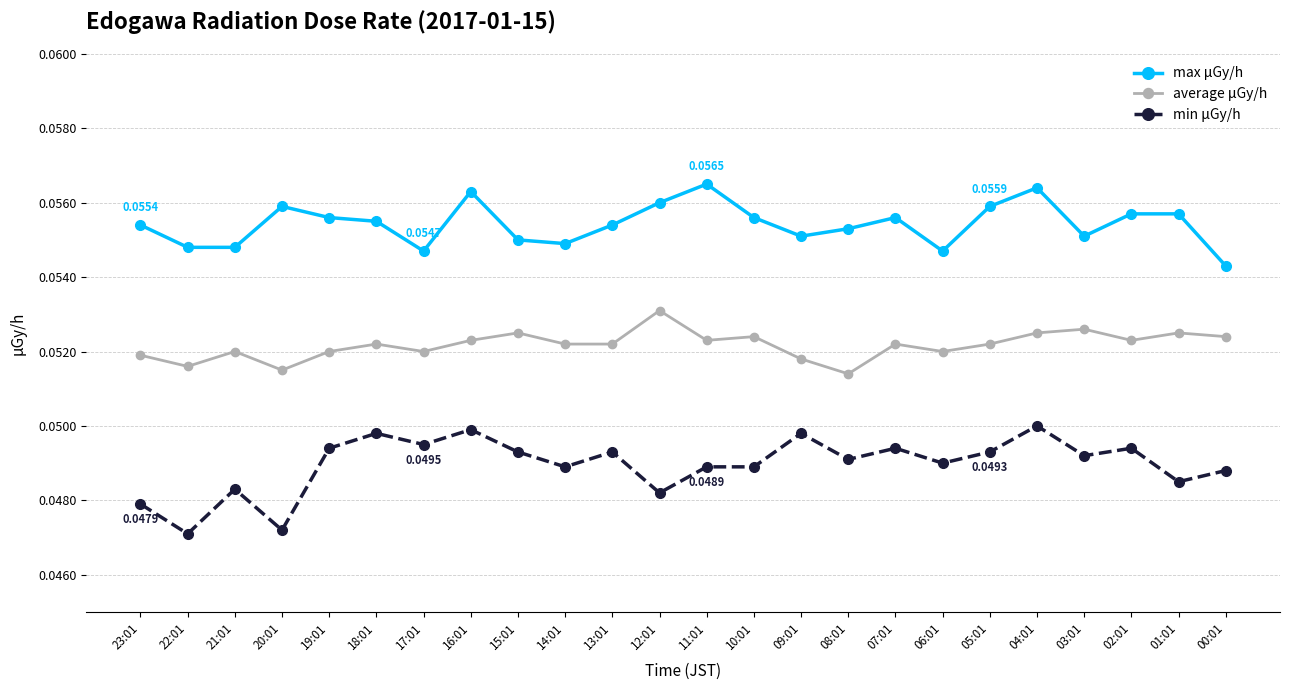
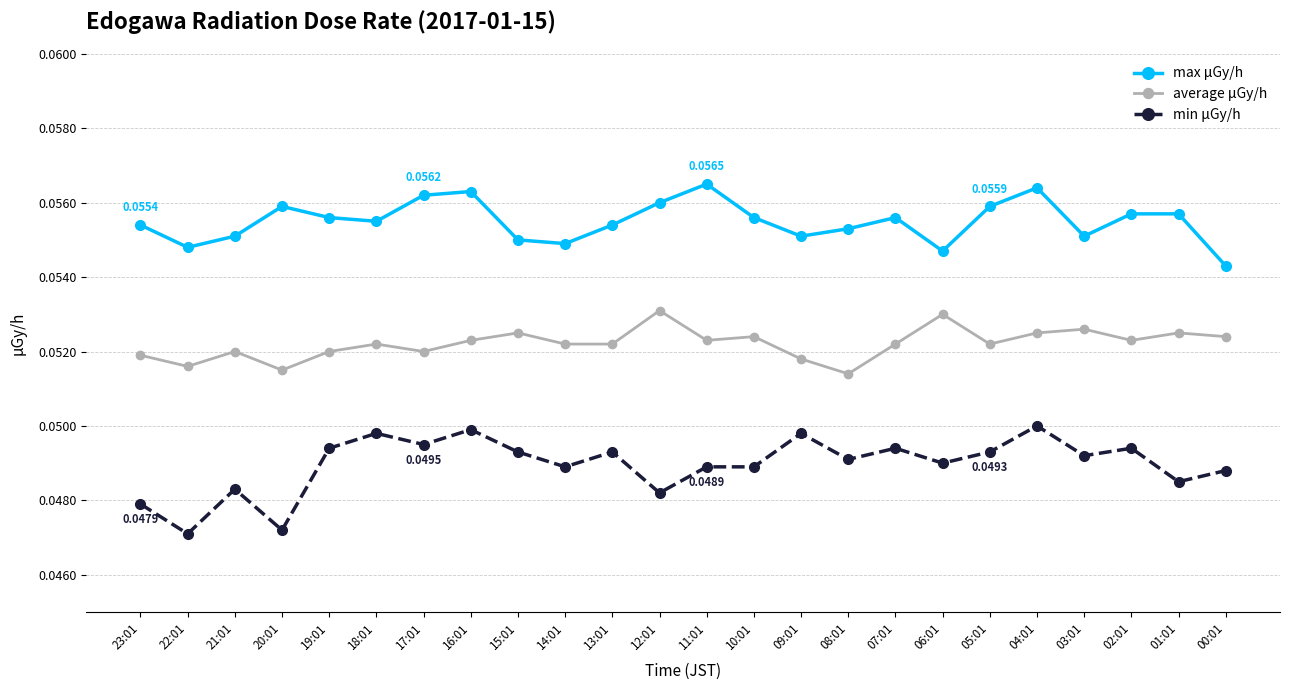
  {
    "max μGy/h": {
      "23:01": 0.0554,
-     "21:01": 0.0548,
-     "17:01": 0.0547,
+     "21:01": 0.0551,
+     "17:01": 0.0562,
      "11:01": 0.0565,
      "05:01": 0.0559
    },
    "average μGy/h": {
      "23:01": 0.0519,
      "22:01": 0.0516,
      "21:01": 0.052,
      "20:01": 0.0515,
      "19:01": 0.052,
      "18:01": 0.0522,
      "17:01": 0.052,
      "16:01": 0.0523,
      "15:01": 0.0525,
      "14:01": 0.0522,
      "13:01": 0.0522,
      "12:01": 0.0531,
      "11:01": 0.0523,
      "10:01": 0.0524,
      "09:01": 0.0518,
      "08:01": 0.0514,
      "07:01": 0.0522,
-     "06:01": 0.052,
+     "06:01": 0.053,
      "05:01": 0.0522,
      "04:01": 0.0525,
      "03:01": 0.0526,
      "02:01": 0.0523,
      "01:01": 0.0525,
      "00:01": 0.0524
    },
    "min μGy/h": {
      "23:01": 0.0479,
      "17:01": 0.0495,
      "11:01": 0.0489,
      "05:01": 0.0493
    }
  }
